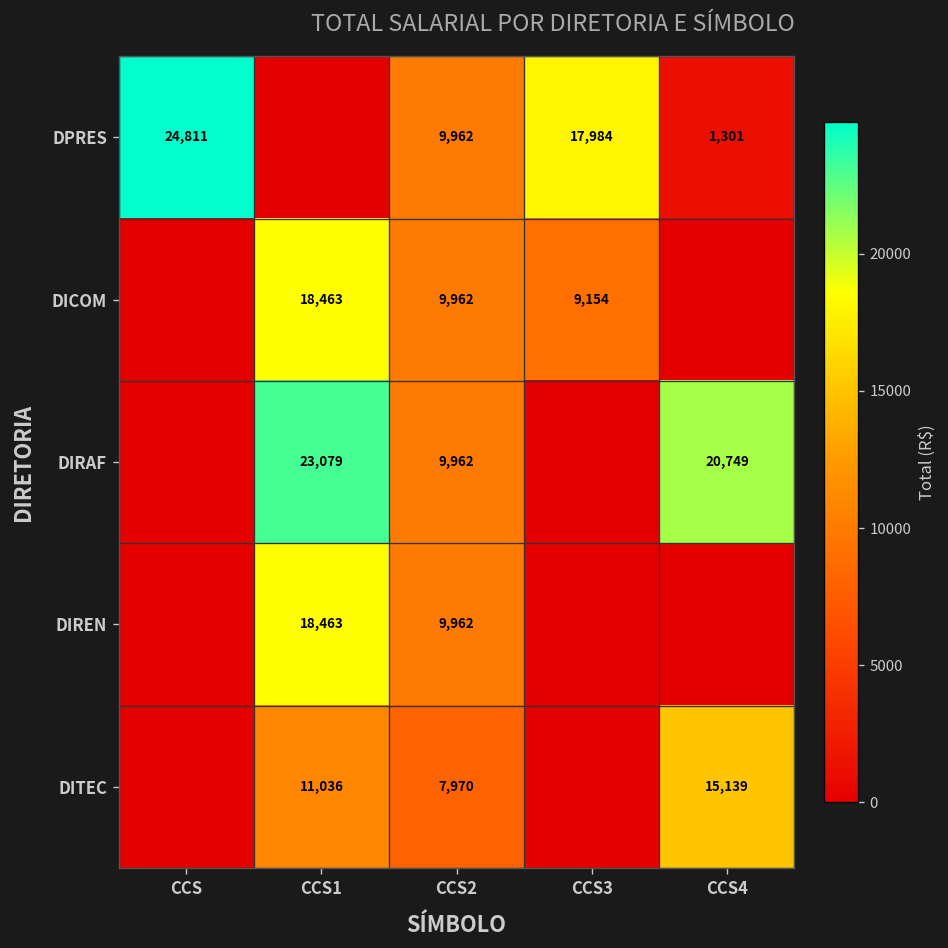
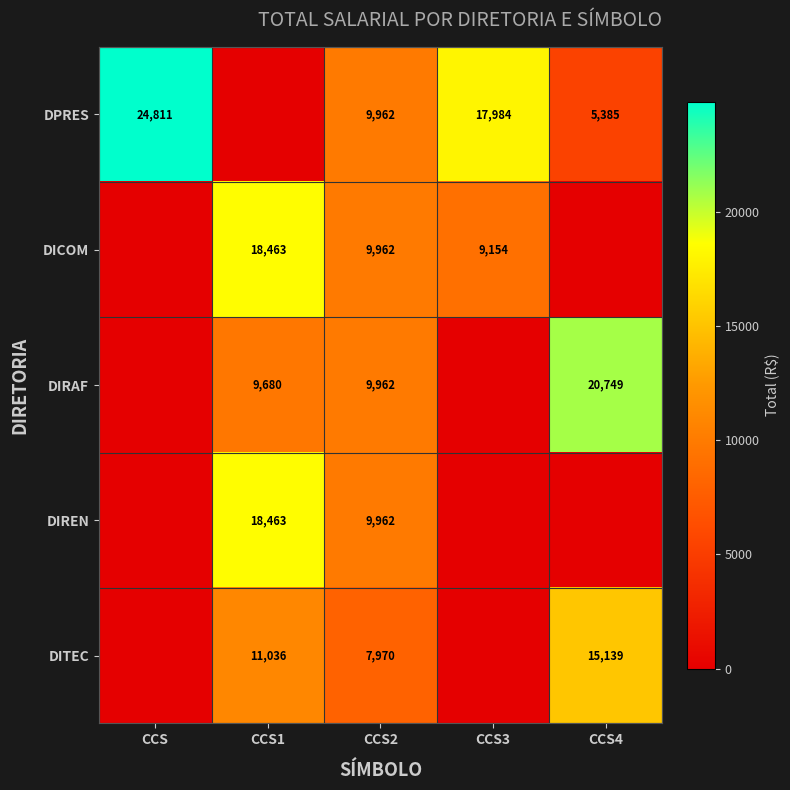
  {
    "DPRES": {
      "CCS": "24,811",
      "CCS2": "9,962",
      "CCS3": "17,984",
-     "CCS4": "1,301"
+     "CCS4": "5,385"
    },
    "DICOM": {
      "CCS1": "18,463",
      "CCS2": "9,962",
      "CCS3": "9,154"
    },
    "DIRAF": {
-     "CCS1": "23,079",
+     "CCS1": "9,680",
      "CCS2": "9,962",
      "CCS4": "20,749"
    },
    "DIREN": {
      "CCS1": "18,463",
      "CCS2": "9,962"
    },
    "DITEC": {
      "CCS1": "11,036",
      "CCS2": "7,970",
      "CCS4": "15,139"
    }
  }
